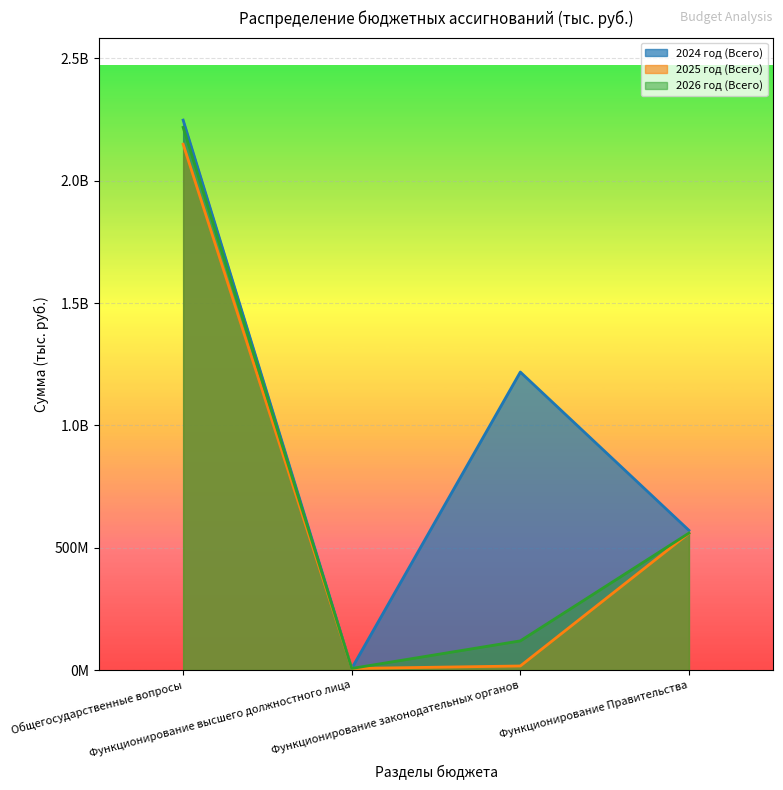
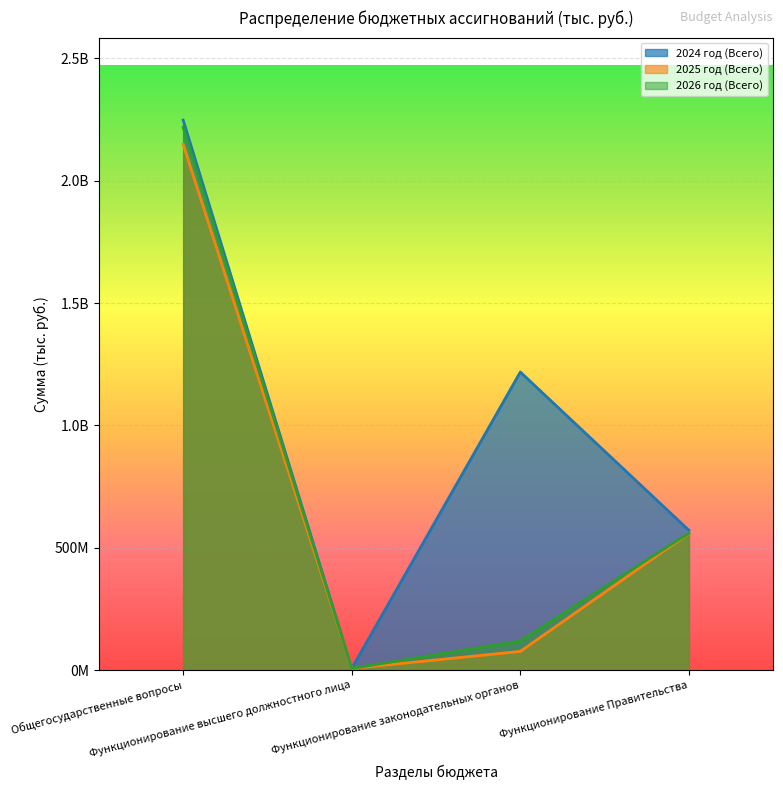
  {
    "2024 год (Всего)": {
      "Общегосударственные вопросы": 2250000000,
      "Функционирование законодательных органов": 1220000000,
      "Функционирование Правительства": 570000000
    },
    "2025 год (Всего)": {
      "Общегосударственные вопросы": 2150000000,
-     "Функционирование законодательных органов": 20000000
+     "Функционирование законодательных органов": 80000000
    },
    "2026 год (Всего)": {
      "Общегосударственные вопросы": 2220000000,
      "Функционирование законодательных органов": 120000000
    }
  }
